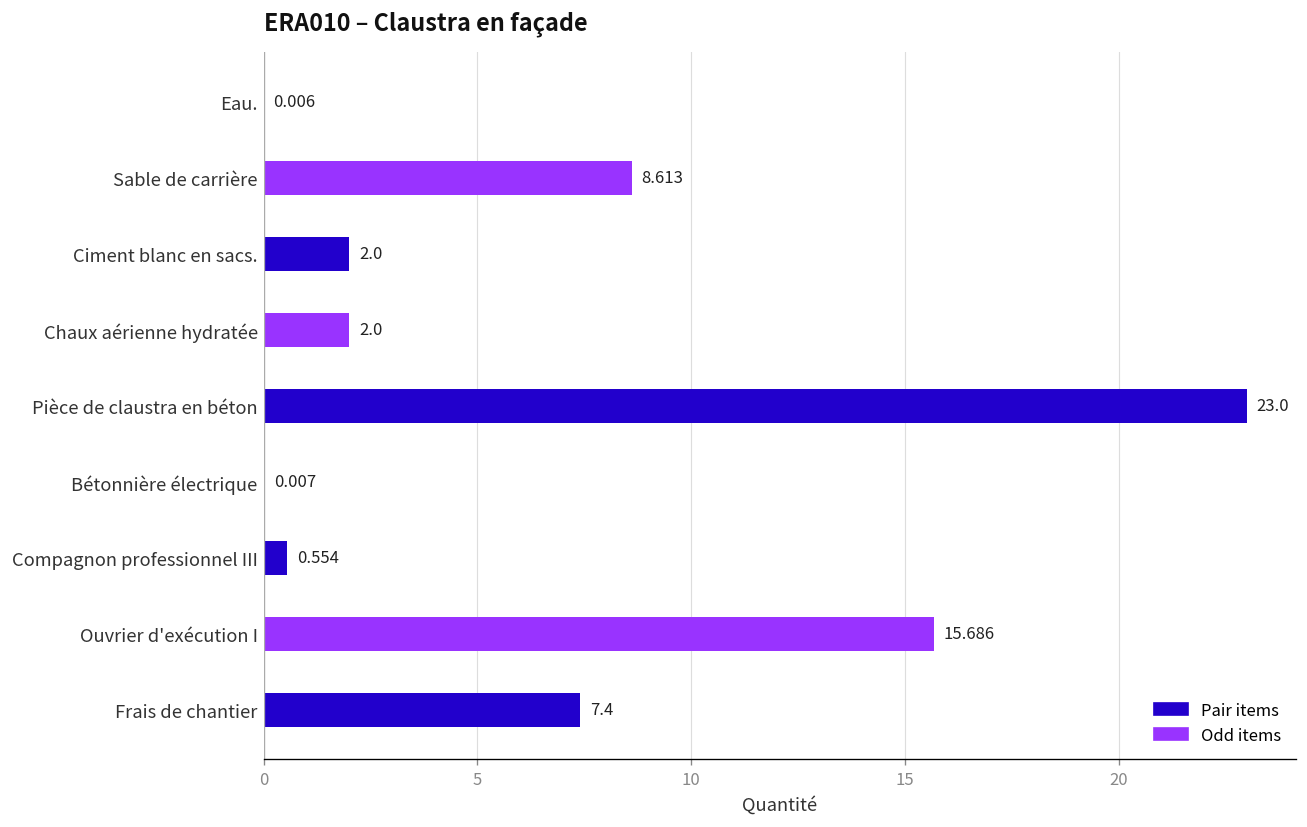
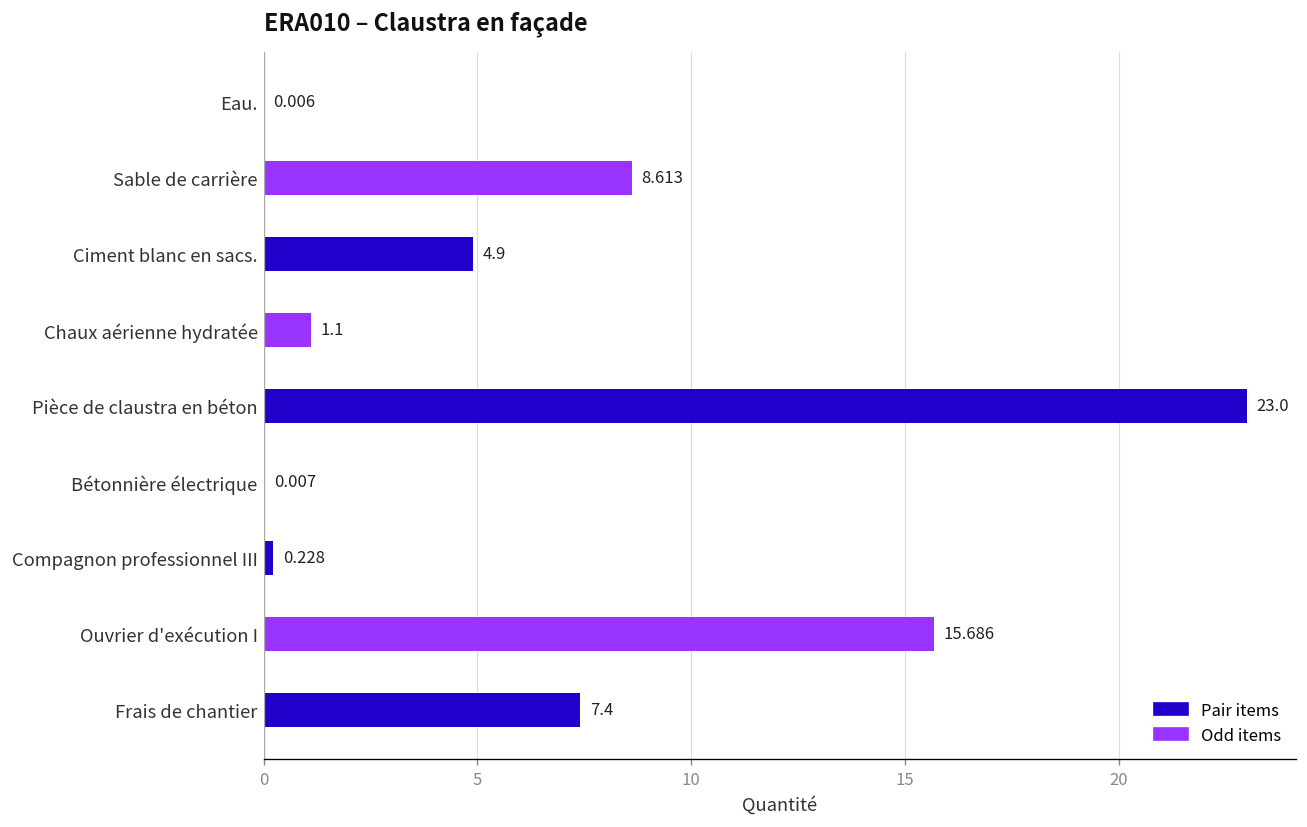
  {
    "Eau.": 0.006,
    "Sable de carrière": 8.613,
-   "Ciment blanc en sacs.": 2.0,
-   "Chaux aérienne hydratée": 2.0,
+   "Ciment blanc en sacs.": 4.9,
+   "Chaux aérienne hydratée": 1.1,
    "Pièce de claustra en béton": 23.0,
    "Bétonnière électrique": 0.007,
-   "Compagnon professionnel III": 0.554,
+   "Compagnon professionnel III": 0.228,
    "Ouvrier d'exécution I": 15.686,
    "Frais de chantier": 7.4
  }
